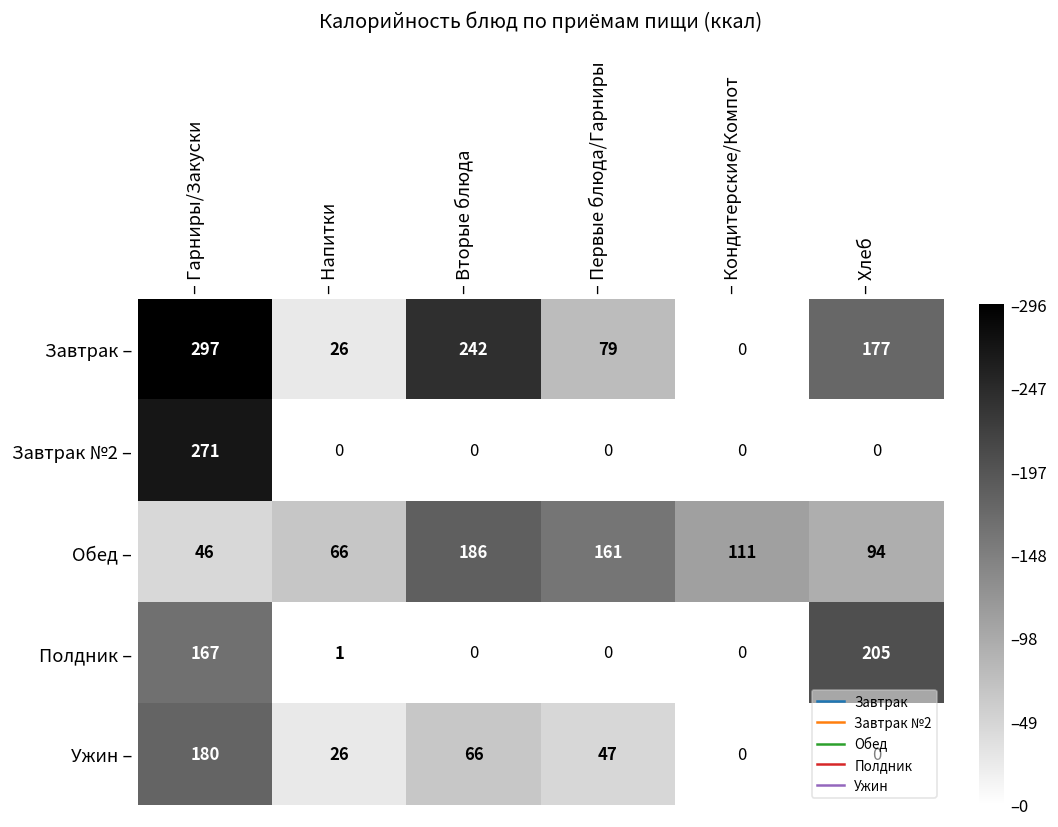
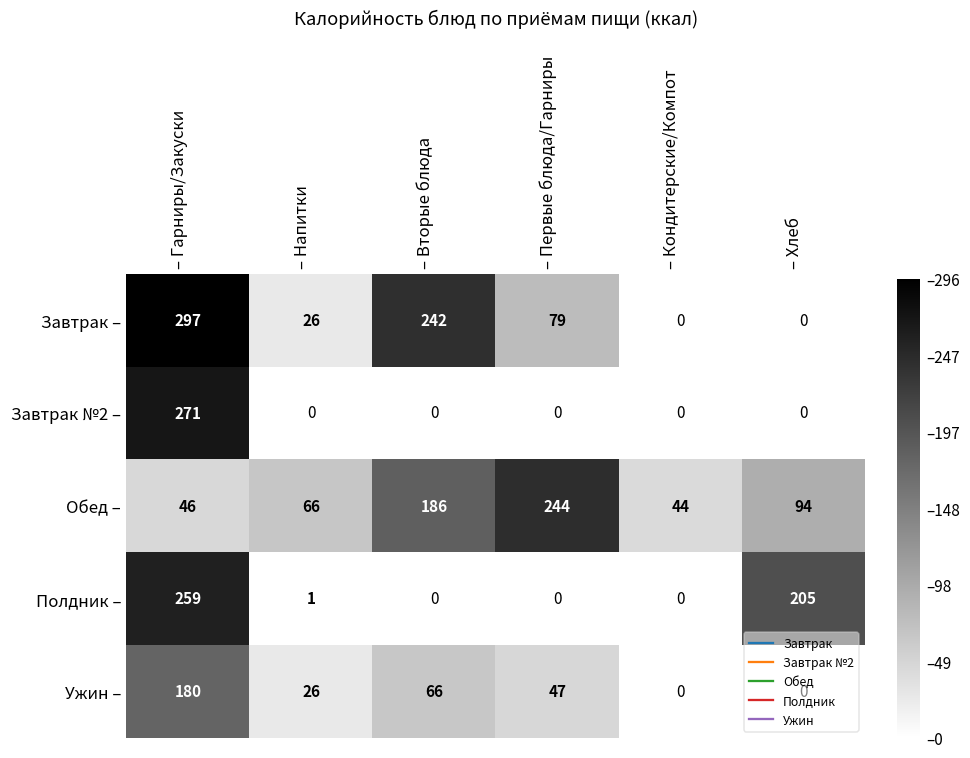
  {
    "Завтрак –": {
      "– Гарниры/Закуски": 297,
      "– Напитки": 26,
      "– Вторые блюда": 242,
      "– Первые блюда/Гарниры": 79,
      "– Кондитерские/Компот": 0,
-     "– Хлеб": 177
+     "– Хлеб": 0
    },
    "Завтрак №2 –": {
      "– Гарниры/Закуски": 271,
      "– Напитки": 0,
      "– Вторые блюда": 0,
      "– Первые блюда/Гарниры": 0,
      "– Кондитерские/Компот": 0,
      "– Хлеб": 0
    },
    "Обед –": {
      "– Гарниры/Закуски": 46,
      "– Напитки": 66,
      "– Вторые блюда": 186,
-     "– Первые блюда/Гарниры": 161,
-     "– Кондитерские/Компот": 111,
+     "– Первые блюда/Гарниры": 244,
+     "– Кондитерские/Компот": 44,
      "– Хлеб": 94
    },
    "Полдник –": {
-     "– Гарниры/Закуски": 167,
+     "– Гарниры/Закуски": 259,
      "– Напитки": 1,
      "– Вторые блюда": 0,
      "– Первые блюда/Гарниры": 0,
      "– Кондитерские/Компот": 0,
      "– Хлеб": 205
    },
    "Ужин –": {
      "– Гарниры/Закуски": 180,
      "– Напитки": 26,
      "– Вторые блюда": 66,
      "– Первые блюда/Гарниры": 47,
      "– Кондитерские/Компот": 0
    }
  }
